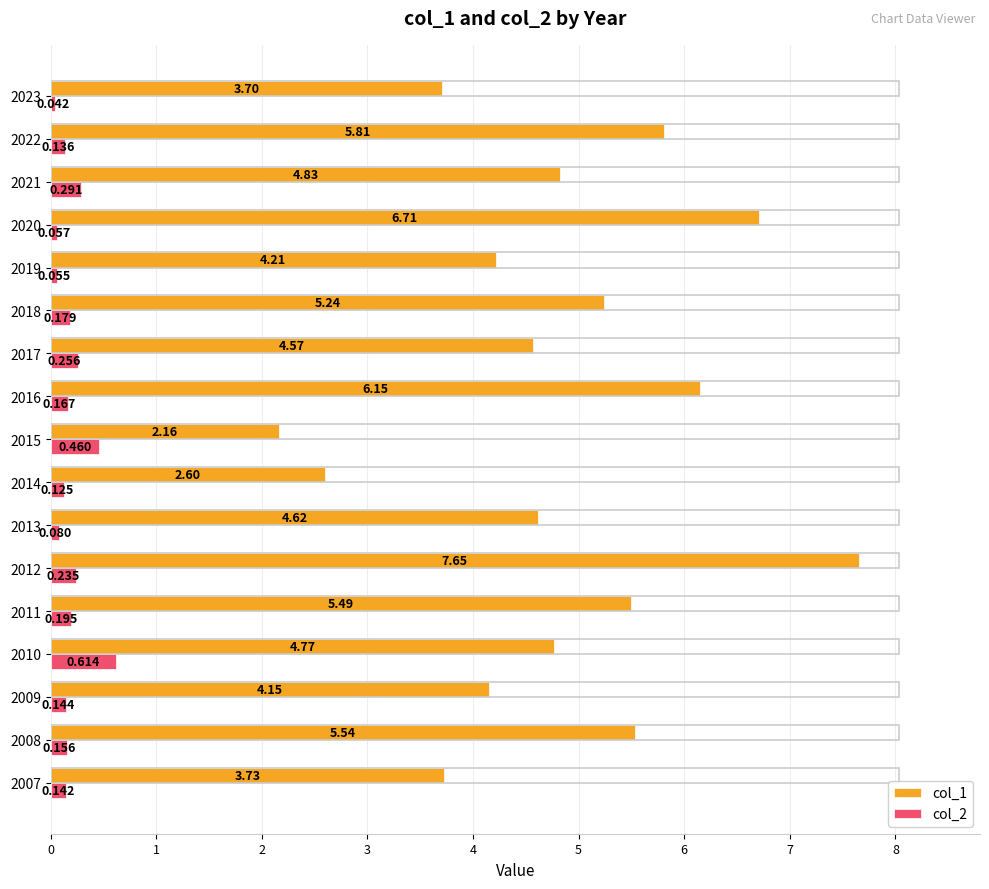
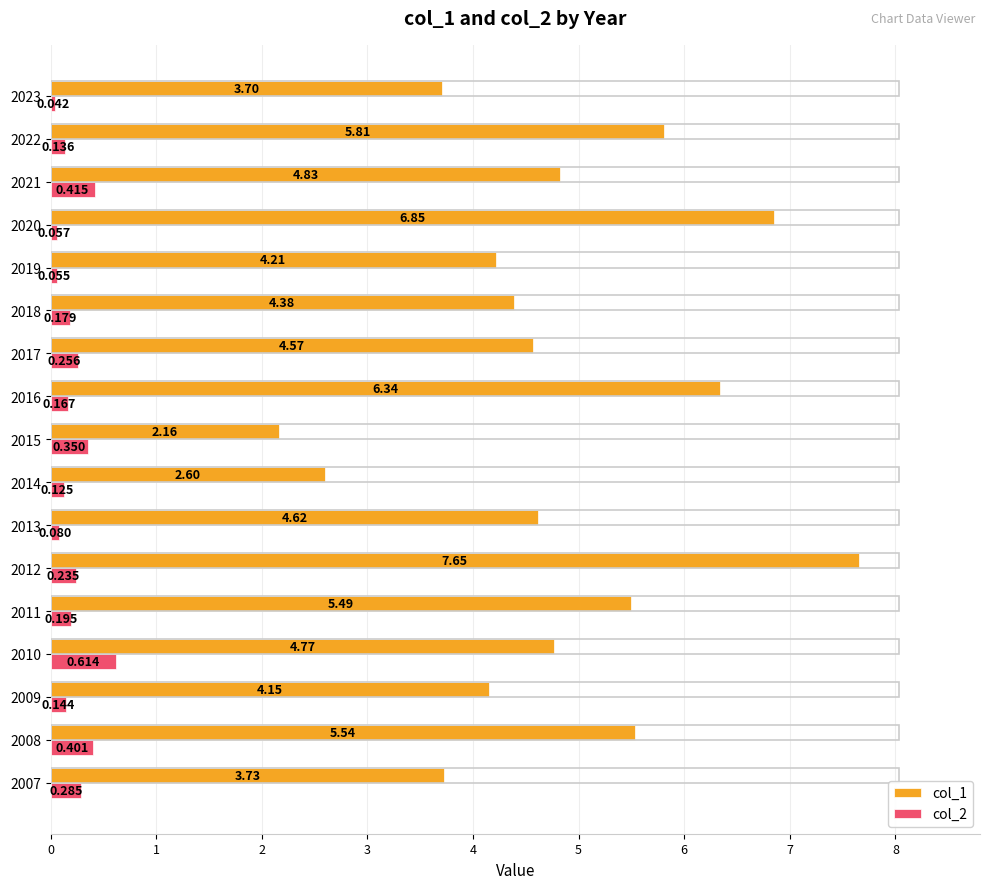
  {
    "col_1": {
      "2023": 3.70,
      "2022": 5.81,
      "2021": 4.83,
-     "2020": 6.71,
+     "2020": 6.85,
      "2019": 4.21,
-     "2018": 5.24,
+     "2018": 4.38,
      "2017": 4.57,
-     "2016": 6.15,
+     "2016": 6.34,
      "2015": 2.16,
      "2014": 2.60,
      "2013": 4.62,
      "2012": 7.65,
      "2011": 5.49,
      "2010": 4.77,
      "2009": 4.15,
      "2008": 5.54,
      "2007": 3.73
    },
    "col_2": {
      "2023": 0.042,
      "2022": 0.136,
-     "2021": 0.291,
+     "2021": 0.415,
      "2020": 0.057,
      "2019": 0.055,
      "2018": 0.179,
      "2017": 0.256,
      "2016": 0.167,
-     "2015": 0.460,
+     "2015": 0.350,
      "2014": 0.125,
      "2013": 0.080,
      "2012": 0.235,
      "2011": 0.195,
      "2010": 0.614,
      "2009": 0.144,
-     "2008": 0.156,
-     "2007": 0.142
+     "2008": 0.401,
+     "2007": 0.285
    }
  }
